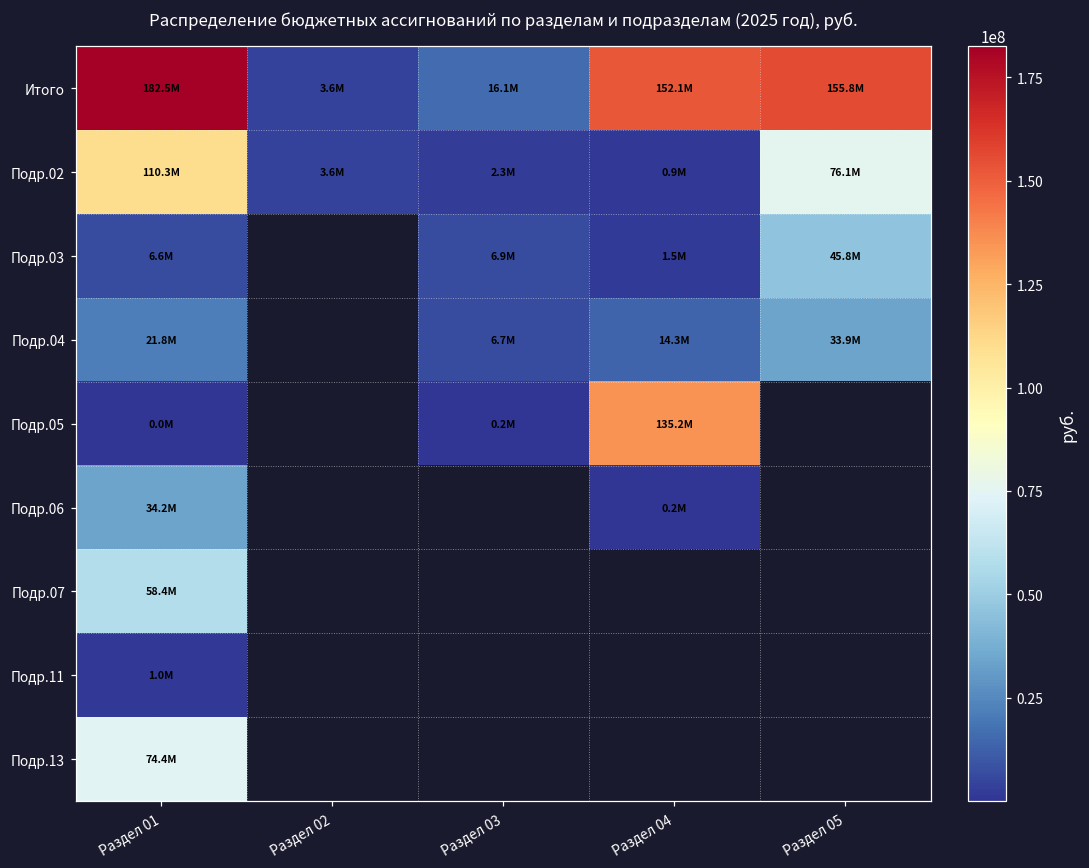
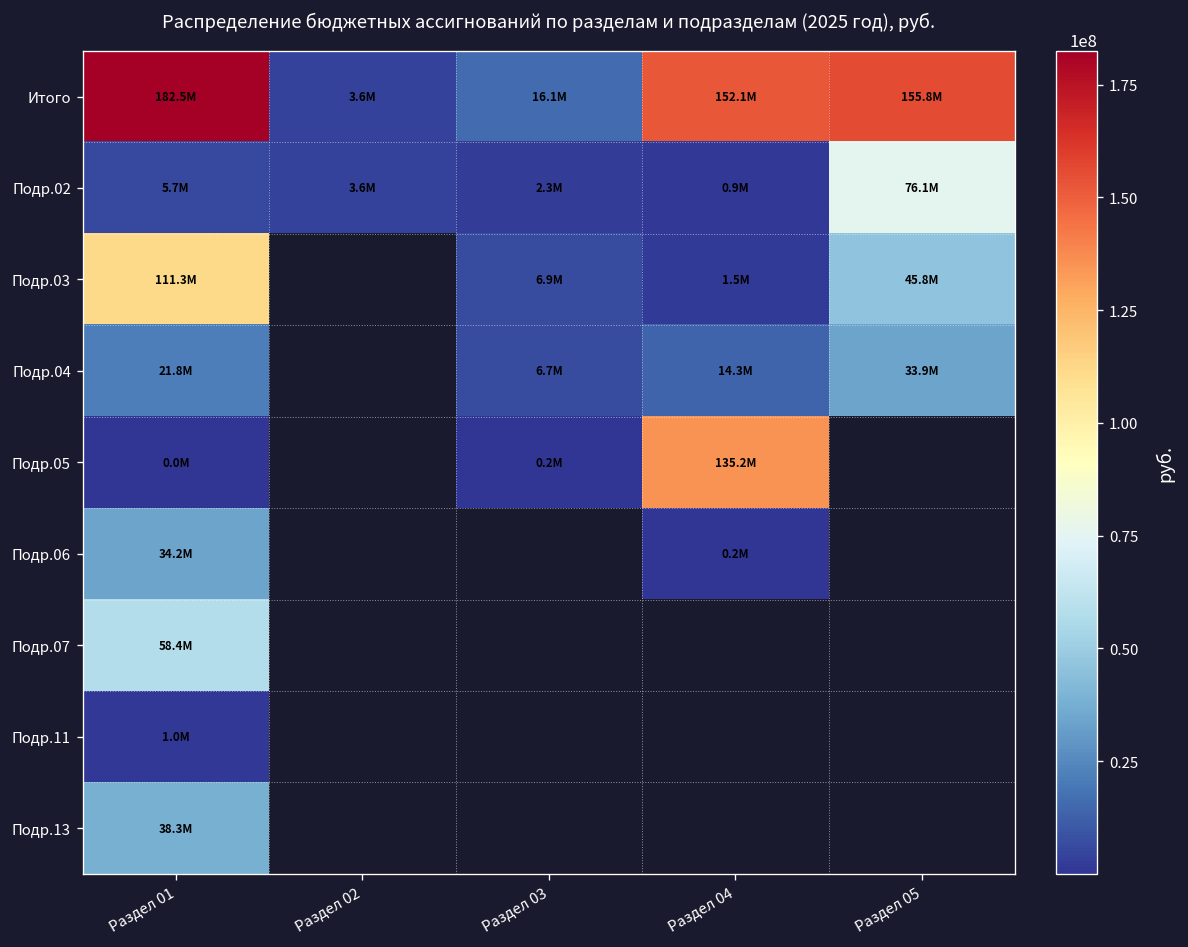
  {
    "Итого": {
      "Раздел 01": "182.5M",
      "Раздел 02": "3.6M",
      "Раздел 03": "16.1M",
      "Раздел 04": "152.1M",
      "Раздел 05": "155.8M"
    },
    "Подр.02": {
-     "Раздел 01": "110.3M",
+     "Раздел 01": "5.7M",
      "Раздел 02": "3.6M",
      "Раздел 03": "2.3M",
      "Раздел 04": "0.9M",
      "Раздел 05": "76.1M"
    },
    "Подр.03": {
-     "Раздел 01": "6.6M",
+     "Раздел 01": "111.3M",
      "Раздел 03": "6.9M",
      "Раздел 04": "1.5M",
      "Раздел 05": "45.8M"
    },
    "Подр.04": {
      "Раздел 01": "21.8M",
      "Раздел 03": "6.7M",
      "Раздел 04": "14.3M",
      "Раздел 05": "33.9M"
    },
    "Подр.05": {
      "Раздел 01": "0.0M",
      "Раздел 03": "0.2M",
      "Раздел 04": "135.2M"
    },
    "Подр.06": {
      "Раздел 01": "34.2M",
      "Раздел 04": "0.2M"
    },
    "Подр.07": {
      "Раздел 01": "58.4M"
    },
    "Подр.11": {
      "Раздел 01": "1.0M"
    },
    "Подр.13": {
-     "Раздел 01": "74.4M"
+     "Раздел 01": "38.3M"
    }
  }
